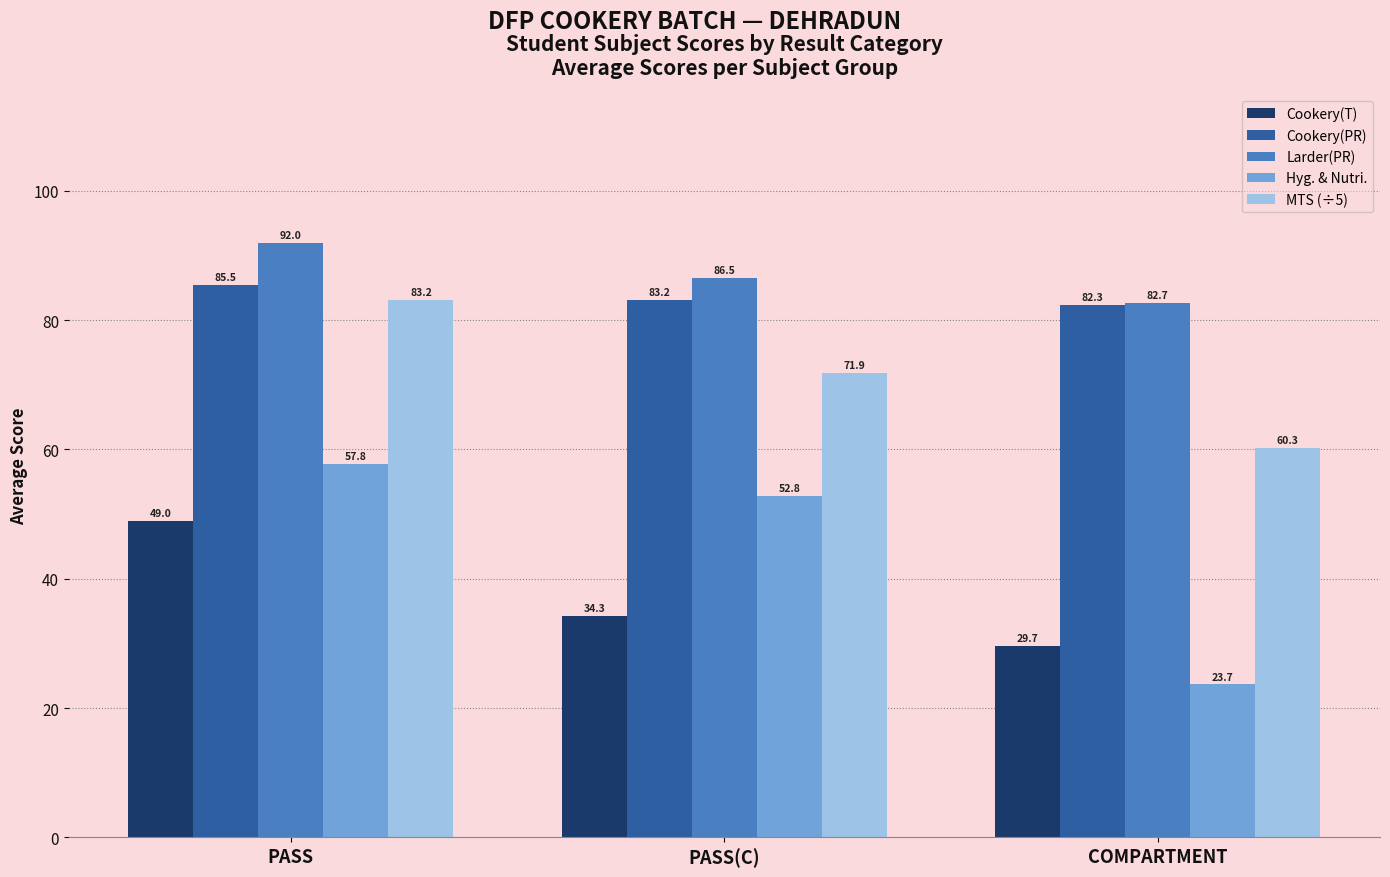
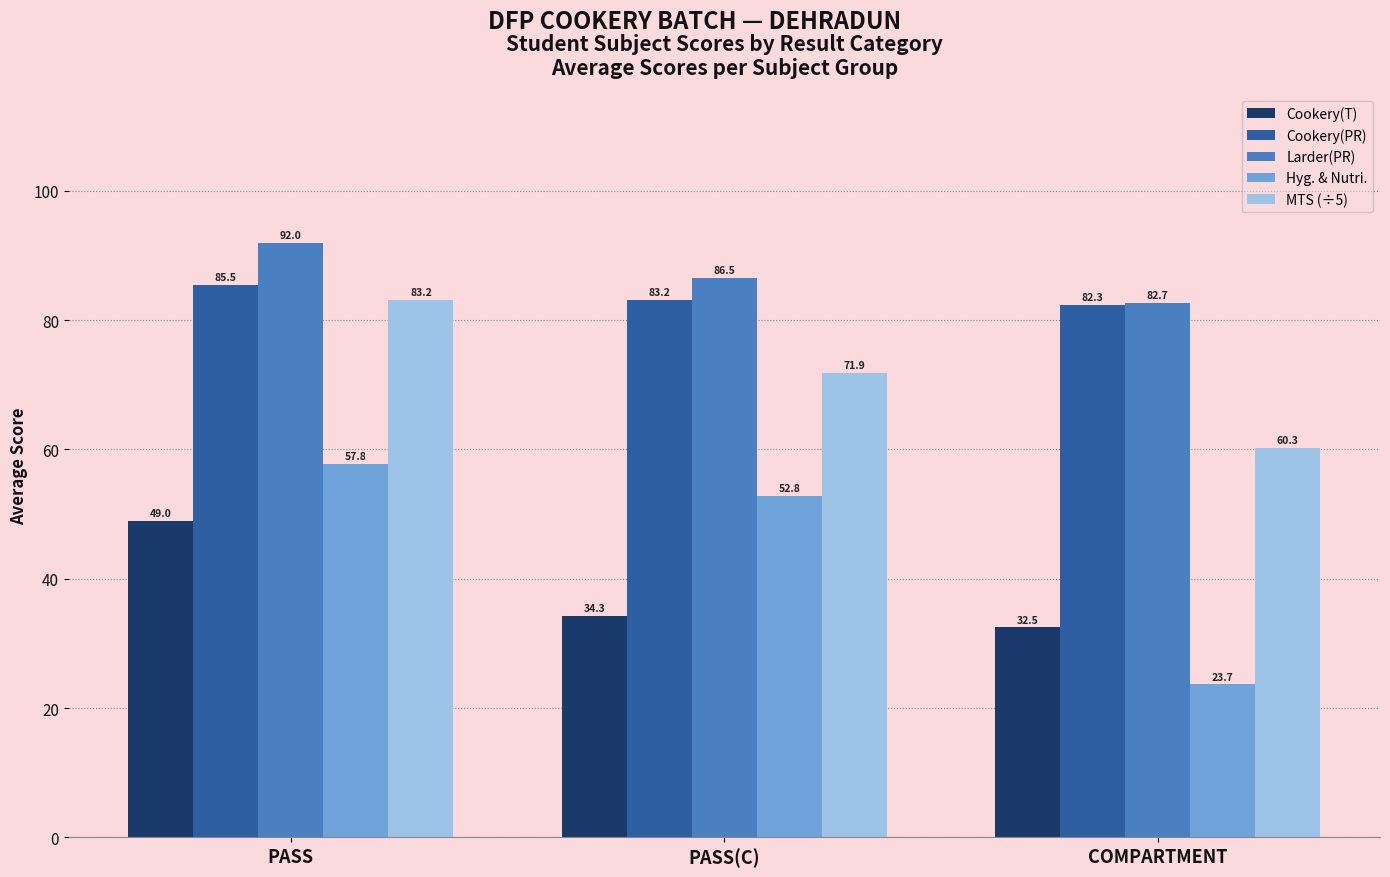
  {
    "Cookery(T)": {
      "PASS": 49.0,
      "PASS(C)": 34.3,
-     "COMPARTMENT": 29.7
+     "COMPARTMENT": 32.5
    }
  }
